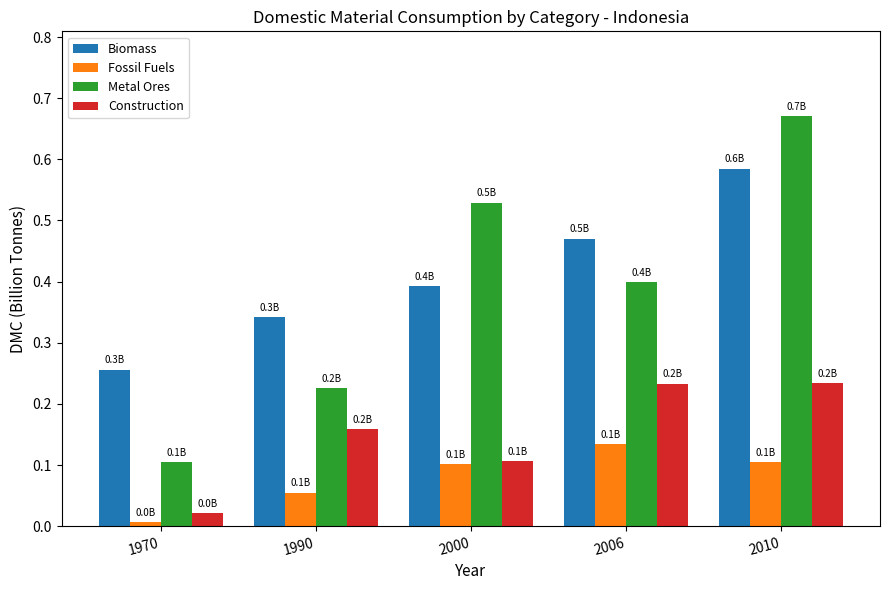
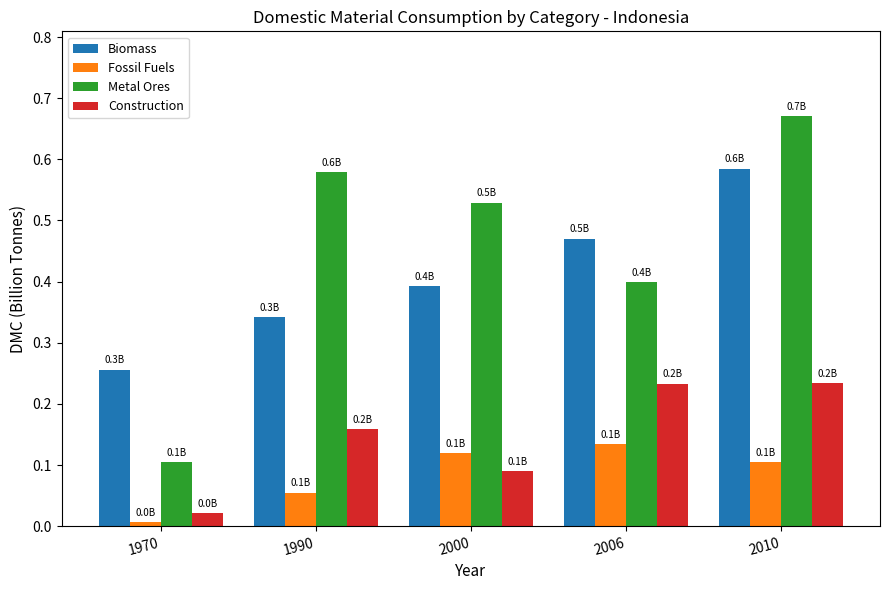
  {
    "Biomass": {
      "1970": "0.3B",
      "1990": "0.3B",
      "2000": "0.4B",
      "2006": "0.5B",
      "2010": "0.6B"
    },
    "Fossil Fuels": {
-     "2000": "0.10"
+     "2000": "0.12"
    },
    "Metal Ores": {
      "1970": "0.1B",
-     "1990": "0.2B",
+     "1990": "0.6B",
      "2000": "0.5B",
      "2006": "0.4B",
      "2010": "0.7B"
    },
    "Construction": {
-     "2000": "0.11"
+     "2000": "0.09"
    }
  }
